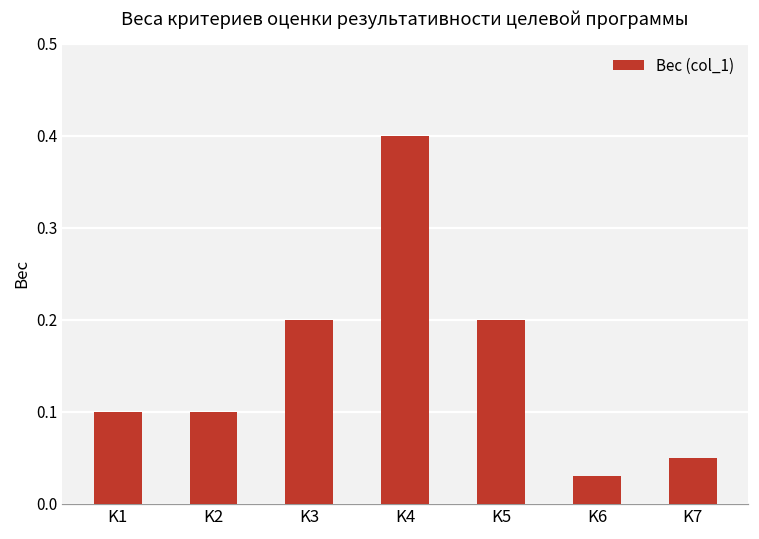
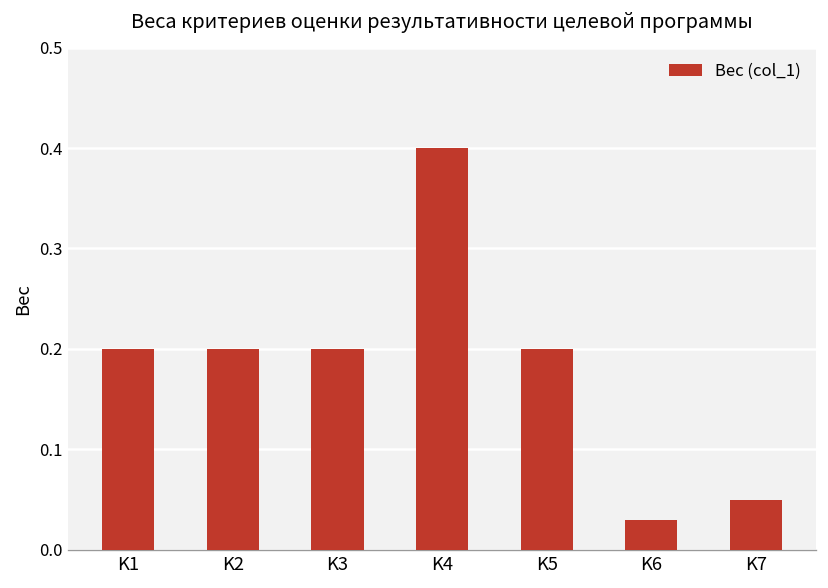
  {
-   "K1": 0.1,
-   "K2": 0.1,
+   "K1": 0.2,
+   "K2": 0.2,
    "K3": 0.2,
    "K4": 0.4,
    "K5": 0.2,
    "K6": 0.03,
    "K7": 0.05
  }
